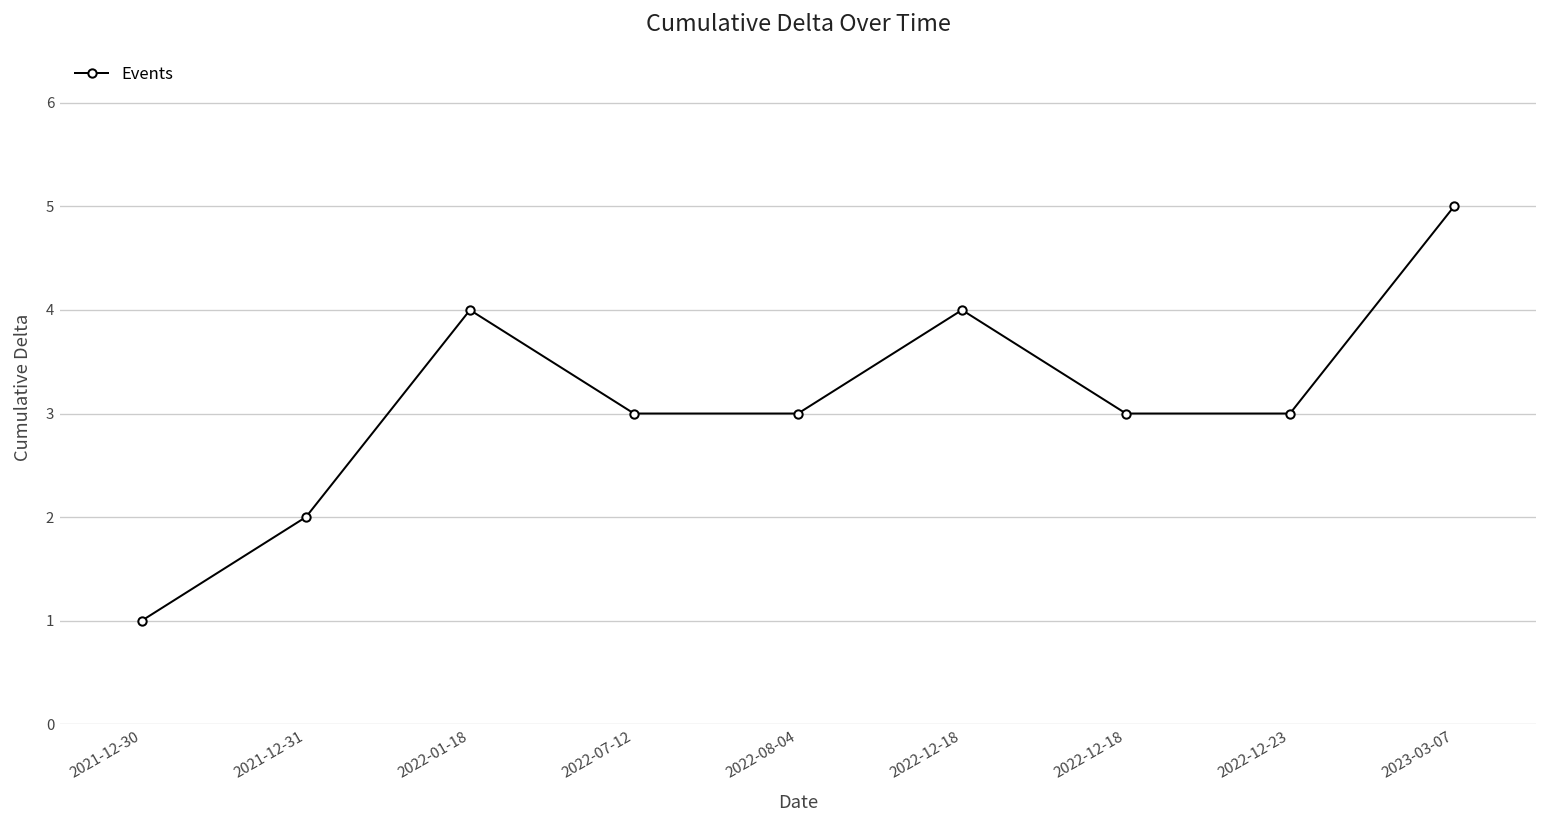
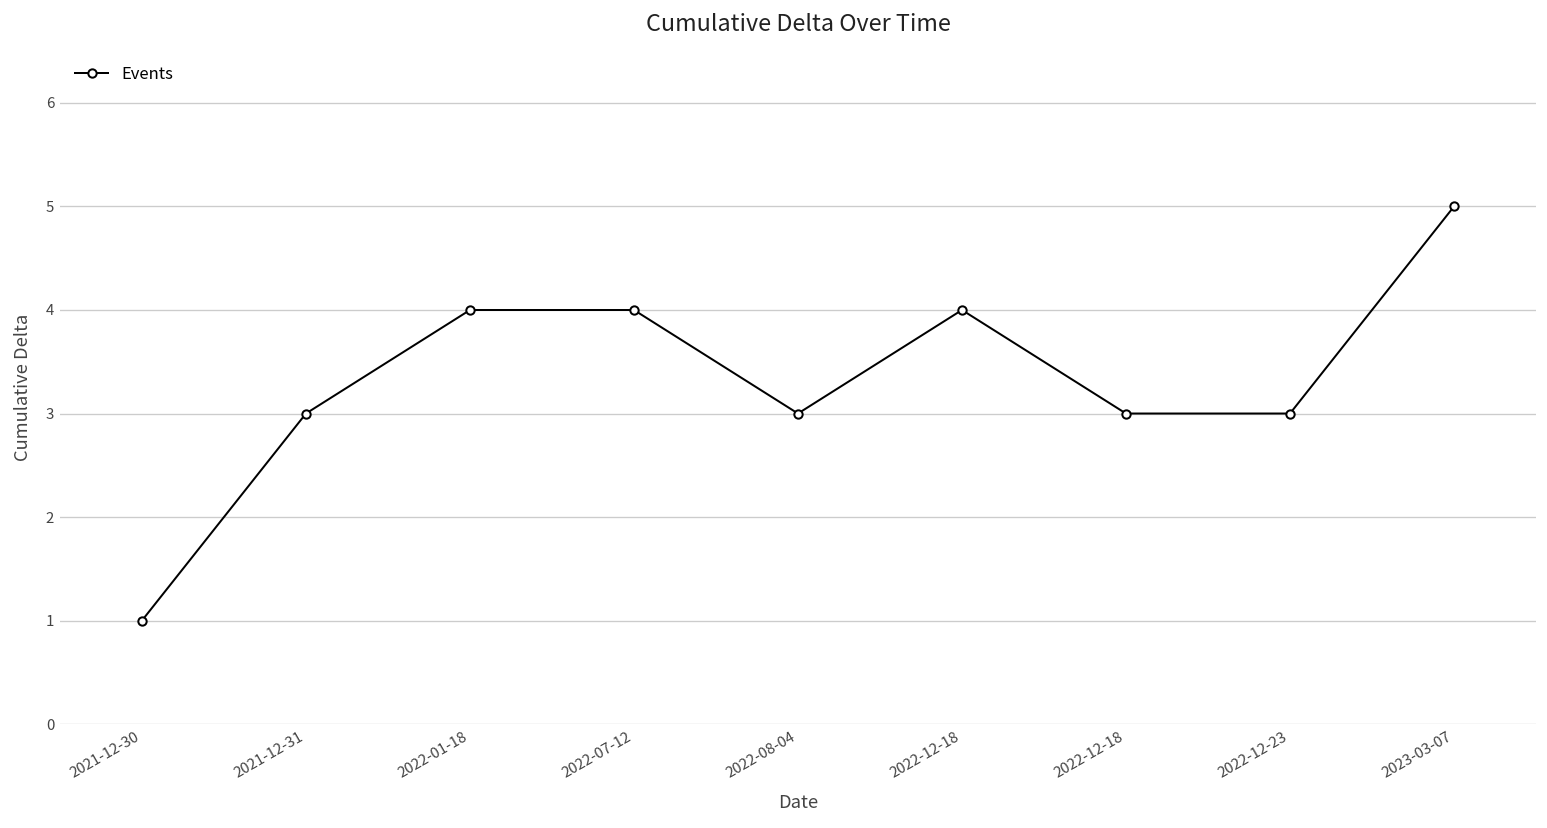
  {
    "2021-12-30": 1,
-   "2021-12-31": 2,
+   "2021-12-31": 3,
    "2022-01-18": 4,
-   "2022-07-12": 3,
+   "2022-07-12": 4,
    "2022-08-04": 3,
    "2022-12-23": 3,
    "2023-03-07": 5
  }
